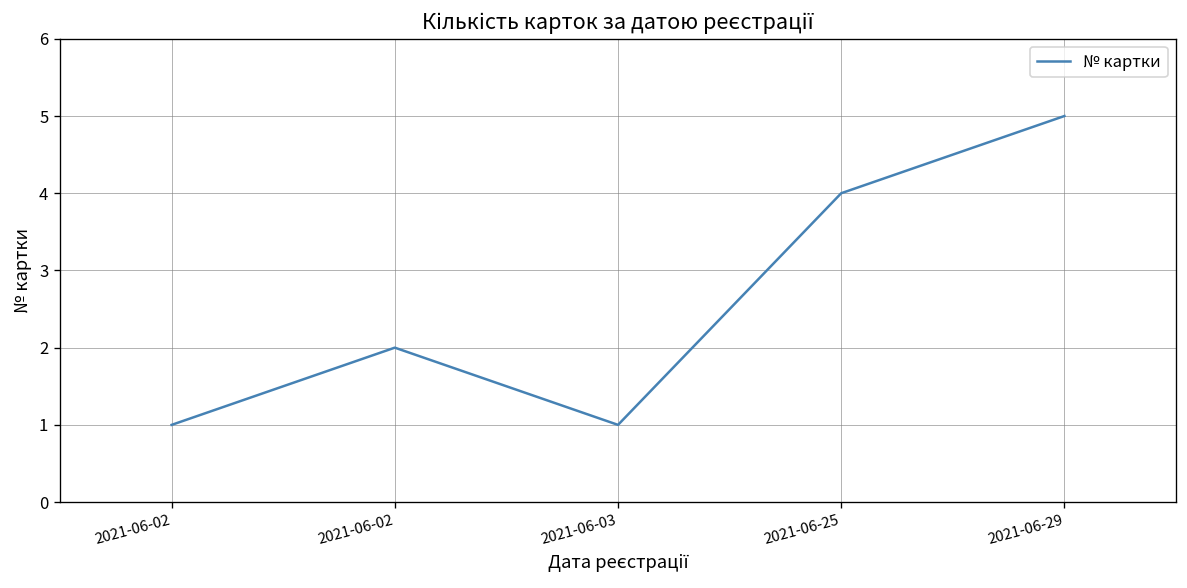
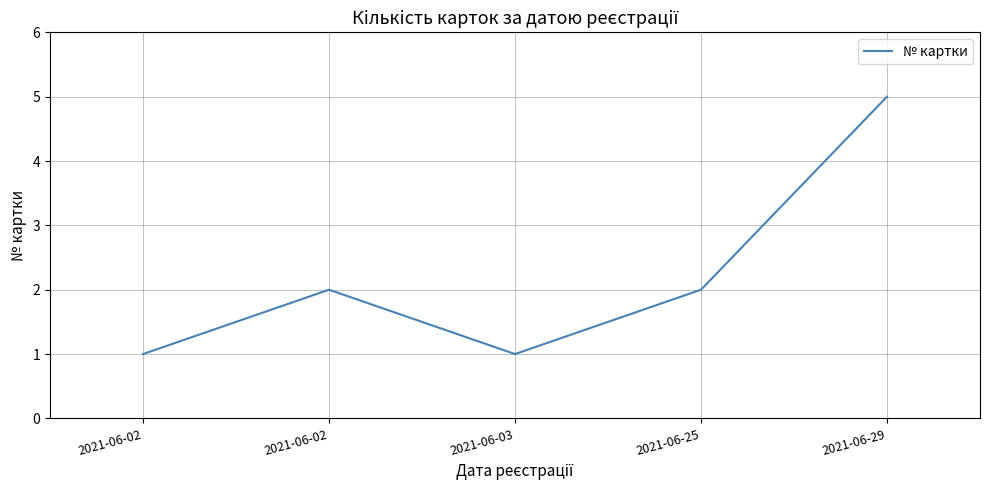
  {
    "2021-06-03": 1,
-   "2021-06-25": 4,
+   "2021-06-25": 2,
    "2021-06-29": 5
  }
